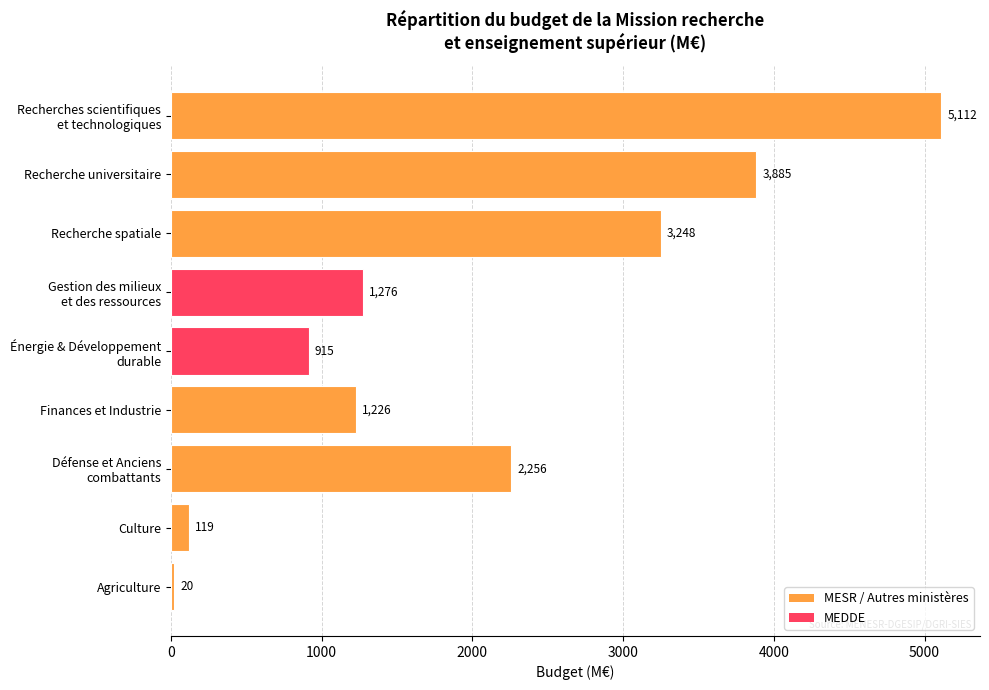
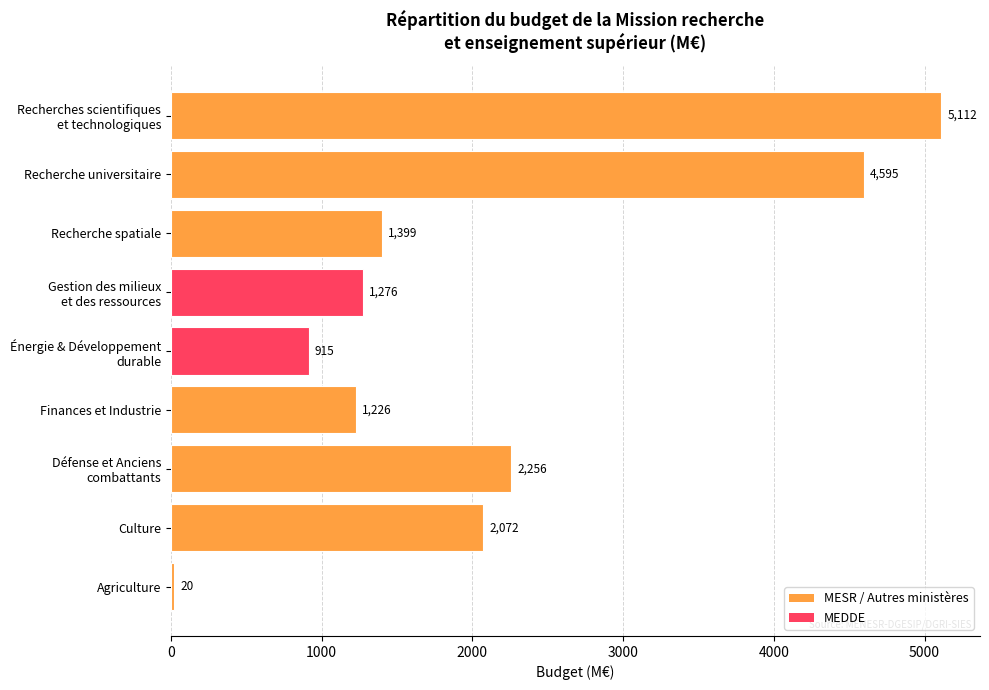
  {
    "Recherches scientifiques et technologiques": "5,112",
-   "Recherche universitaire": "3,885",
-   "Recherche spatiale": "3,248",
+   "Recherche universitaire": "4,595",
+   "Recherche spatiale": "1,399",
    "Gestion des milieux et des ressources": "1,276",
    "Énergie & Développement durable": "915",
    "Finances et Industrie": "1,226",
    "Défense et Anciens combattants": "2,256",
-   "Culture": "119",
+   "Culture": "2,072",
    "Agriculture": "20"
  }
